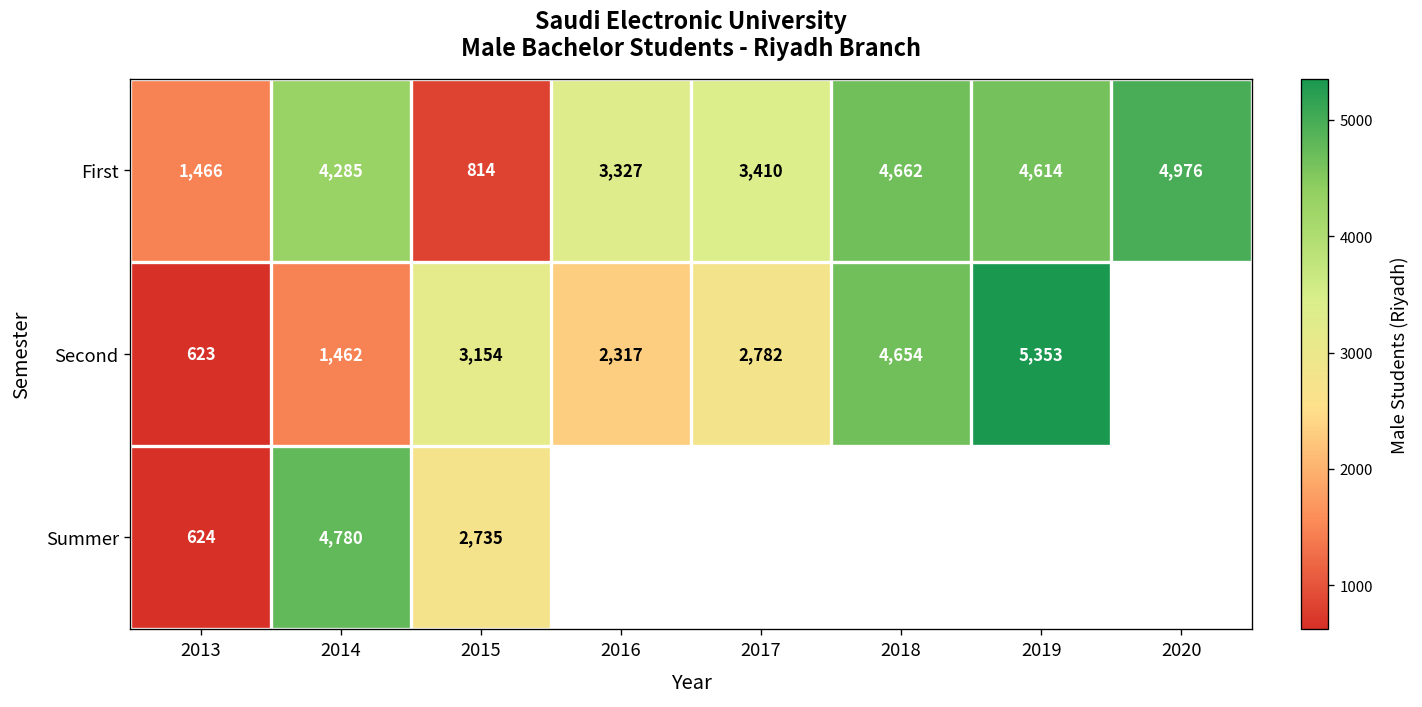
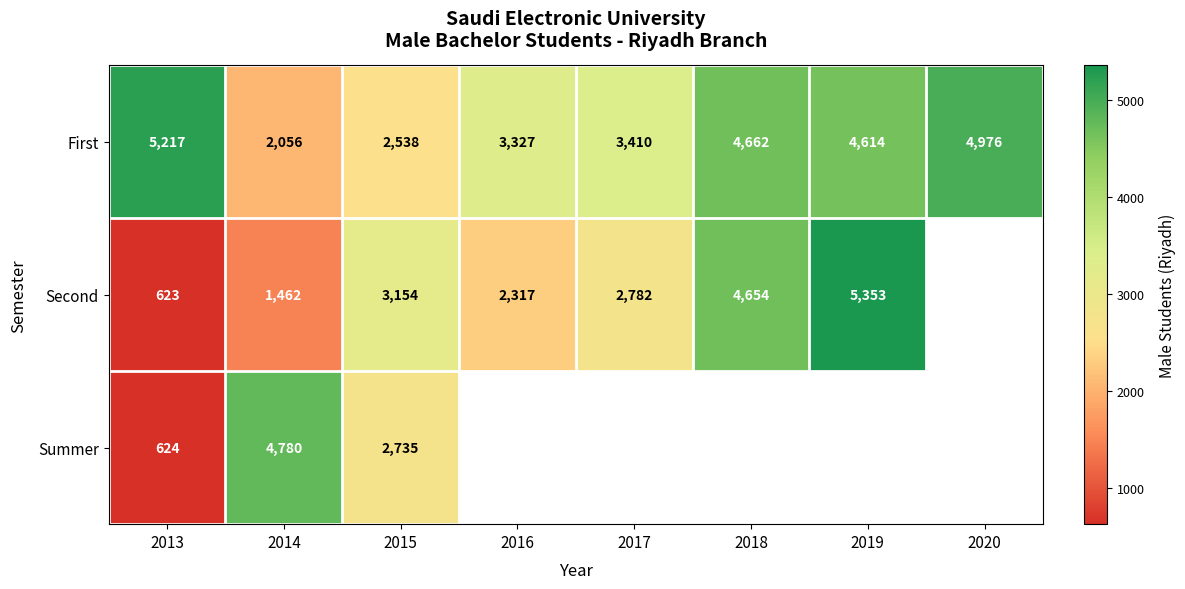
  {
    "First": {
-     "2013": "1,466",
-     "2014": "4,285",
-     "2015": "814",
+     "2013": "5,217",
+     "2014": "2,056",
+     "2015": "2,538",
      "2016": "3,327",
      "2017": "3,410",
      "2018": "4,662",
      "2019": "4,614",
      "2020": "4,976"
    },
    "Second": {
      "2013": "623",
      "2014": "1,462",
      "2015": "3,154",
      "2016": "2,317",
      "2017": "2,782",
      "2018": "4,654",
      "2019": "5,353"
    },
    "Summer": {
      "2013": "624",
      "2014": "4,780",
      "2015": "2,735"
    }
  }
